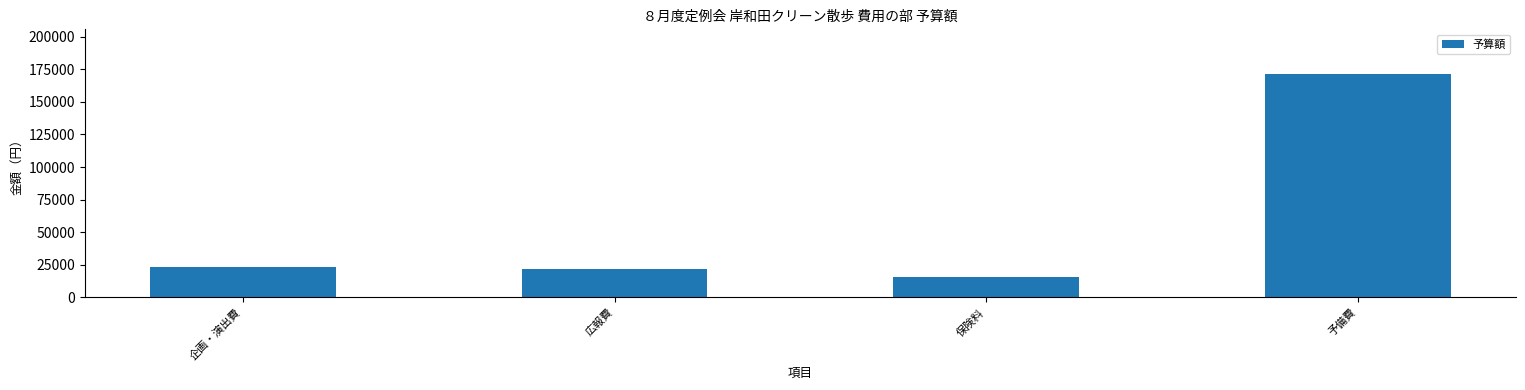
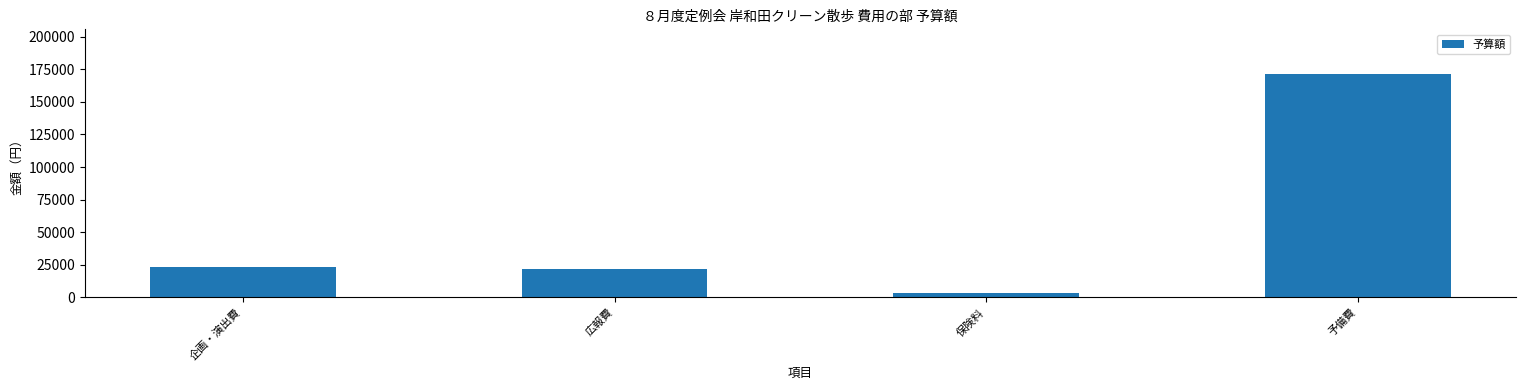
  {
    "企画・演出費": 23000,
    "広報費": 22000,
-   "保険料": 16000,
+   "保険料": 3000,
    "予備費": 171000
  }
